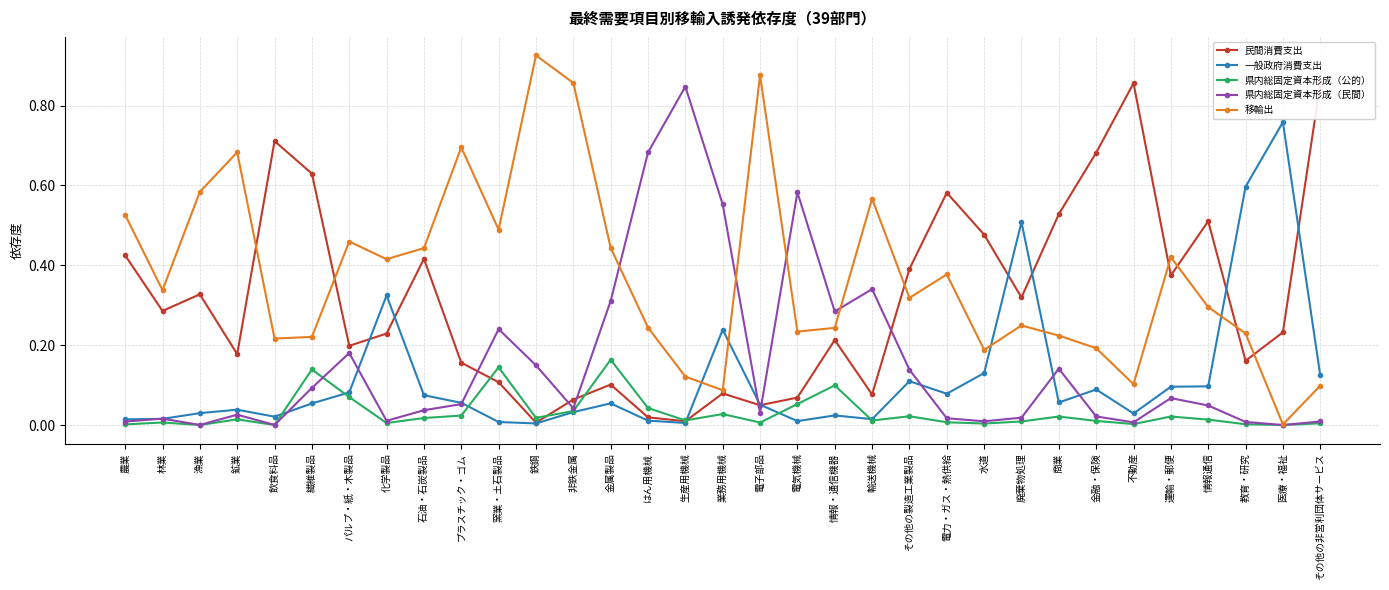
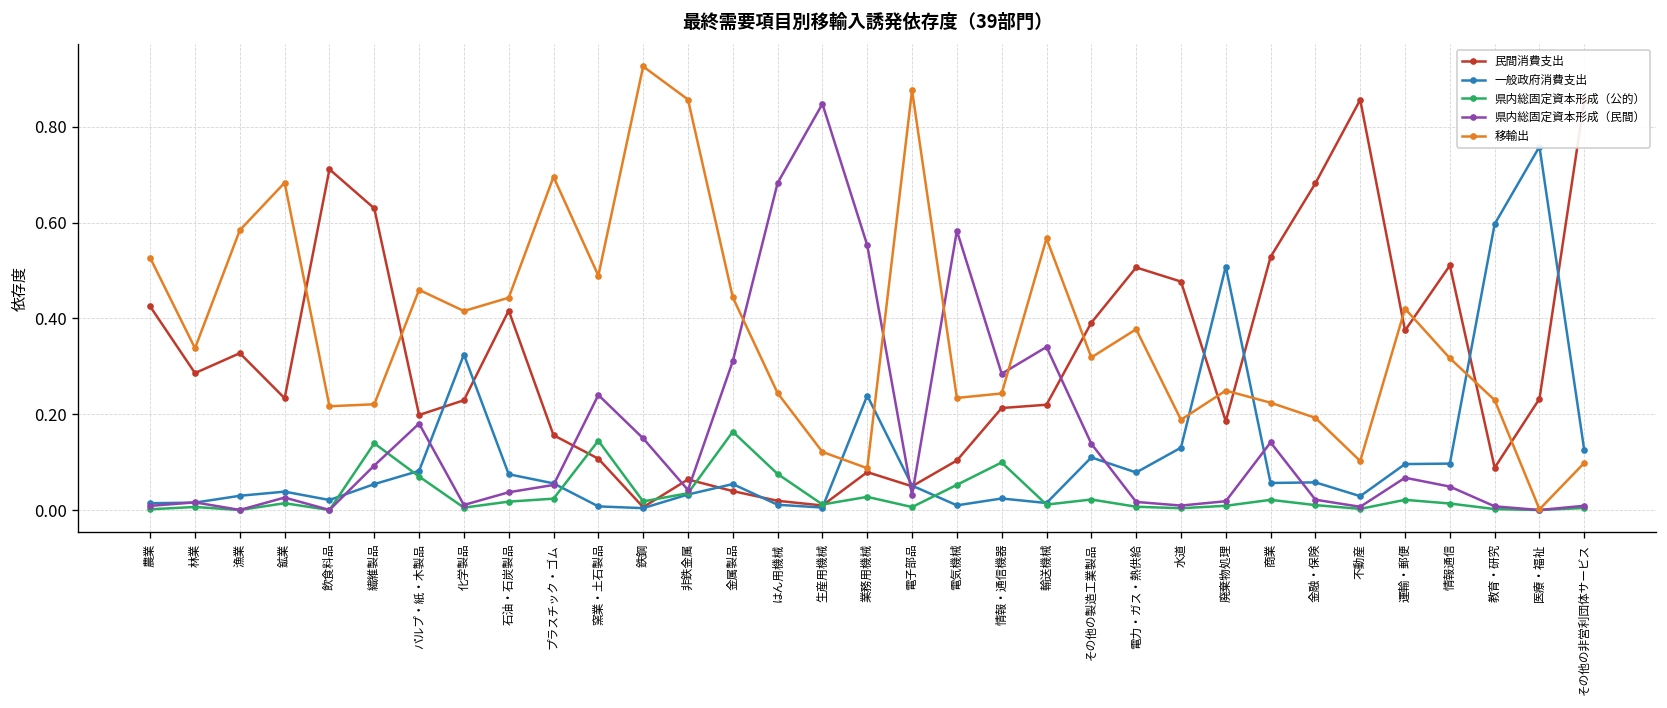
  {
    "民間消費支出": {
      "農業": 0.42,
      "林業": 0.29,
      "漁業": 0.33,
-     "鉱業": 0.18,
+     "鉱業": 0.23,
      "飲食料品": 0.71,
      "繊維製品": 0.63,
      "パルプ・紙・木製品": 0.20,
      "化学製品": 0.23,
      "石油・石炭製品": 0.42,
      "プラスチック・ゴム": 0.16,
      "窯業・土石製品": 0.11,
      "非鉄金属": 0.06,
-     "金属製品": 0.10,
+     "金属製品": 0.04,
      "はん用機械": 0.02,
      "業務用機械": 0.08,
-     "電気機械": 0.07,
+     "電気機械": 0.10,
      "情報・通信機器": 0.21,
-     "輸送機械": 0.08,
+     "輸送機械": 0.22,
      "その他の製造工業製品": 0.39,
-     "電力・ガス・熱供給": 0.58,
+     "電力・ガス・熱供給": 0.51,
      "水道": 0.48,
-     "廃棄物処理": 0.32,
+     "廃棄物処理": 0.19,
      "商業": 0.53,
      "金融・保険": 0.68,
      "不動産": 0.86,
      "運輸・郵便": 0.37,
      "情報通信": 0.51,
-     "教育・研究": 0.16,
+     "教育・研究": 0.09,
      "医療・福祉": 0.23
    },
    "一般政府消費支出": {
      "漁業": 0.03,
      "鉱業": 0.04,
      "飲食料品": 0.02,
      "繊維製品": 0.05,
      "パルプ・紙・木製品": 0.08,
      "化学製品": 0.32,
      "石油・石炭製品": 0.07,
      "窯業・土石製品": 0.01,
      "金属製品": 0.05,
      "はん用機械": 0.01,
      "業務用機械": 0.24,
      "電気機械": 0.01,
      "情報・通信機器": 0.02,
      "その他の製造工業製品": 0.11,
      "電力・ガス・熱供給": 0.08,
      "水道": 0.13,
      "廃棄物処理": 0.51,
      "商業": 0.06,
-     "金融・保険": 0.09,
+     "金融・保険": 0.06,
      "不動産": 0.03,
      "運輸・郵便": 0.10,
      "情報通信": 0.10,
      "教育・研究": 0.60,
      "医療・福祉": 0.76,
      "その他の非営利団体サービス": 0.12
    },
    "県内総固定資本形成（公的）": {
      "農業": 0.00,
      "林業": 0.01,
      "鉱業": 0.01,
      "繊維製品": 0.14,
      "パルプ・紙・木製品": 0.07,
      "石油・石炭製品": 0.02,
      "プラスチック・ゴム": 0.02,
      "窯業・土石製品": 0.14,
      "鉄鋼": 0.02,
      "金属製品": 0.16,
-     "はん用機械": 0.04,
+     "はん用機械": 0.08,
      "業務用機械": 0.03,
      "電子部品": 0.01,
      "電気機械": 0.05,
      "情報・通信機器": 0.10,
      "その他の製造工業製品": 0.02,
      "電力・ガス・熱供給": 0.01,
      "廃棄物処理": 0.01,
      "商業": 0.02,
      "金融・保険": 0.01,
      "運輸・郵便": 0.02,
      "情報通信": 0.01
    },
    "県内総固定資本形成（民間）": {
      "鉱業": 0.03,
      "繊維製品": 0.09,
      "パルプ・紙・木製品": 0.18,
      "石油・石炭製品": 0.04,
      "窯業・土石製品": 0.24,
      "鉄鋼": 0.15,
      "非鉄金属": 0.04,
      "金属製品": 0.31,
      "はん用機械": 0.68,
      "生産用機械": 0.85,
      "業務用機械": 0.55,
      "電子部品": 0.03,
      "電気機械": 0.58,
      "情報・通信機器": 0.28,
      "輸送機械": 0.34,
      "その他の製造工業製品": 0.14,
      "電力・ガス・熱供給": 0.02,
      "廃棄物処理": 0.02,
      "商業": 0.14,
      "金融・保険": 0.02,
      "運輸・郵便": 0.07,
      "情報通信": 0.05
    },
    "移輸出": {
      "農業": 0.53,
      "林業": 0.34,
      "漁業": 0.58,
      "鉱業": 0.68,
      "飲食料品": 0.22,
      "繊維製品": 0.22,
      "パルプ・紙・木製品": 0.46,
      "化学製品": 0.42,
      "石油・石炭製品": 0.44,
      "プラスチック・ゴム": 0.70,
      "窯業・土石製品": 0.49,
      "鉄鋼": 0.93,
      "非鉄金属": 0.86,
      "金属製品": 0.44,
      "はん用機械": 0.24,
      "生産用機械": 0.12,
      "業務用機械": 0.09,
      "電子部品": 0.88,
      "電気機械": 0.23,
      "情報・通信機器": 0.24,
      "輸送機械": 0.57,
      "その他の製造工業製品": 0.32,
      "電力・ガス・熱供給": 0.38,
      "水道": 0.19,
      "廃棄物処理": 0.25,
      "商業": 0.22,
      "金融・保険": 0.19,
      "不動産": 0.10,
      "運輸・郵便": 0.42,
-     "情報通信": 0.30,
+     "情報通信": 0.32,
      "教育・研究": 0.23,
      "その他の非営利団体サービス": 0.10
    }
  }
